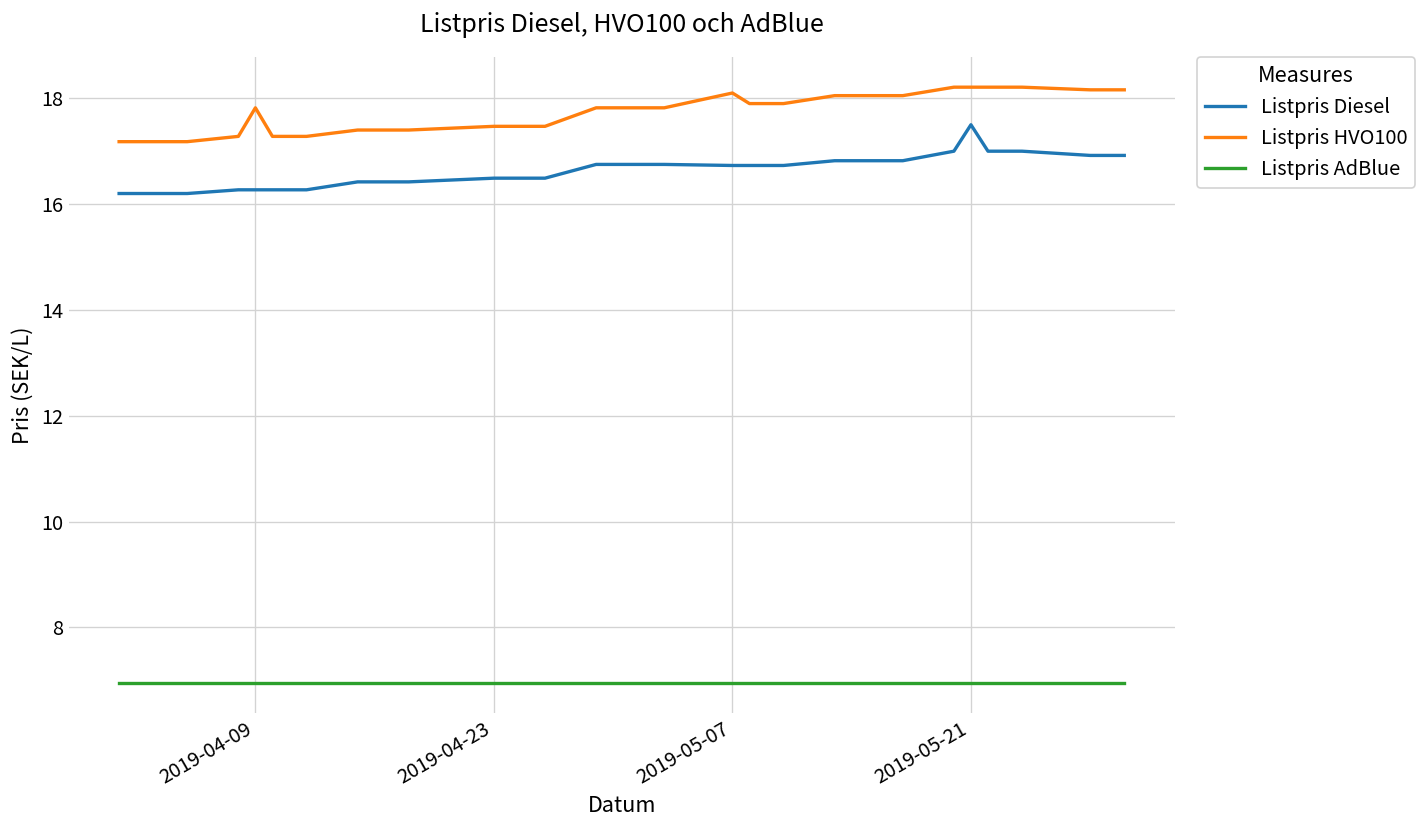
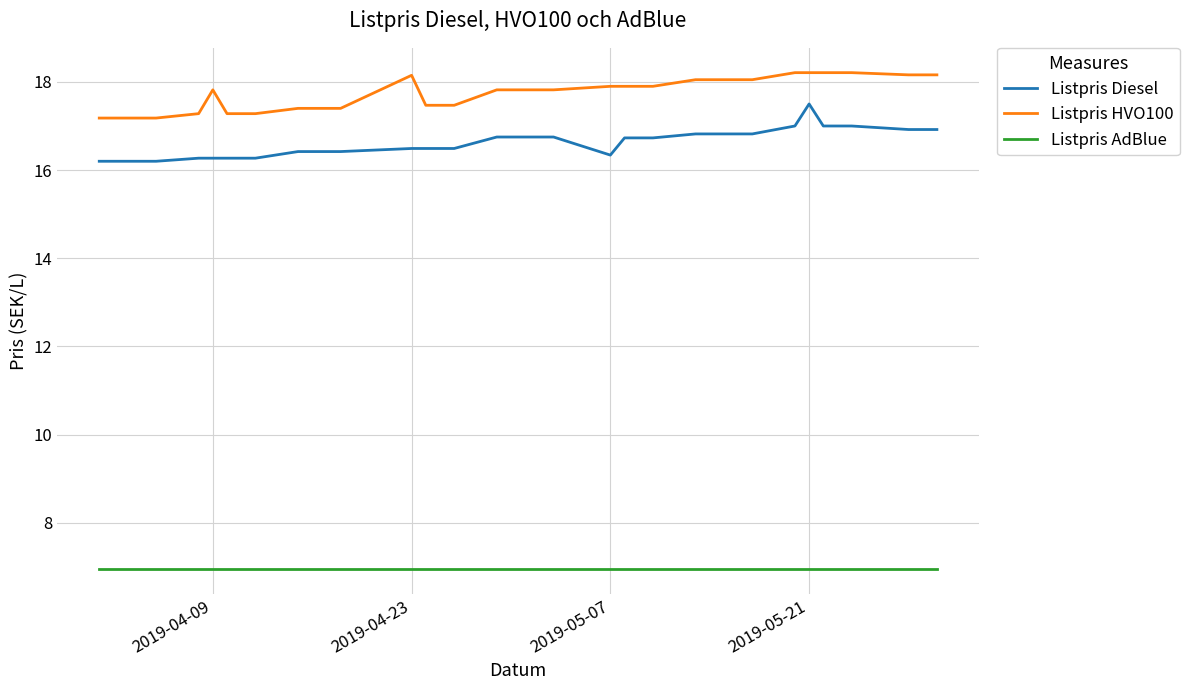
  {
    "Listpris Diesel": {
      "2019-04-09": 16.3,
      "2019-04-23": 16.5,
-     "2019-05-07": 16.7,
+     "2019-05-07": 16.3,
      "2019-05-21": 17.5
    },
    "Listpris HVO100": {
      "2019-04-09": 17.8,
-     "2019-04-23": 17.5,
-     "2019-05-07": 18.1,
+     "2019-04-23": 18.2,
+     "2019-05-07": 17.9,
      "2019-05-21": 18.2
    },
    "Listpris AdBlue": {
      "2019-04-09": 7.0,
      "2019-04-23": 7.0,
      "2019-05-07": 7.0,
      "2019-05-21": 7.0
    }
  }
